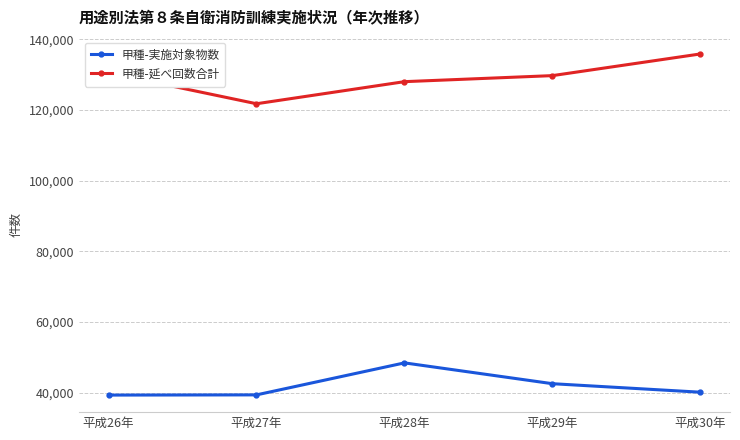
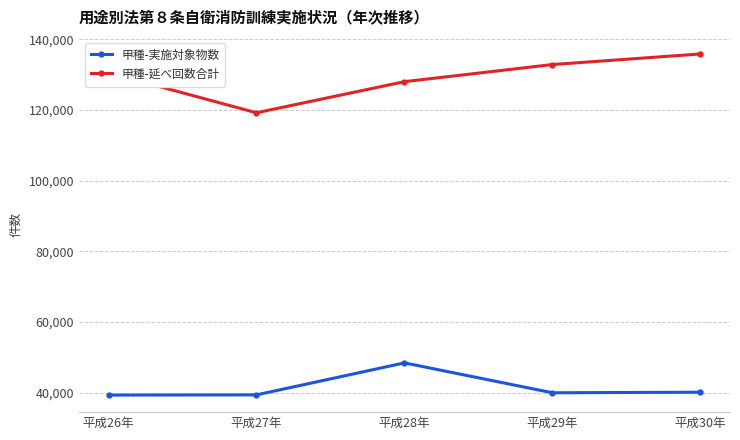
  {
    "甲種-実施対象物数": {
      "平成26年": "39,000",
      "平成27年": "39,000",
      "平成28年": "48,000",
-     "平成29年": "43,000",
+     "平成29年": "40,000",
      "平成30年": "40,000"
    },
    "甲種-延べ回数合計": {
-     "平成27年": "122,000",
+     "平成27年": "119,000",
      "平成28年": "128,000",
-     "平成29年": "130,000",
+     "平成29年": "133,000",
      "平成30年": "136,000"
    }
  }
